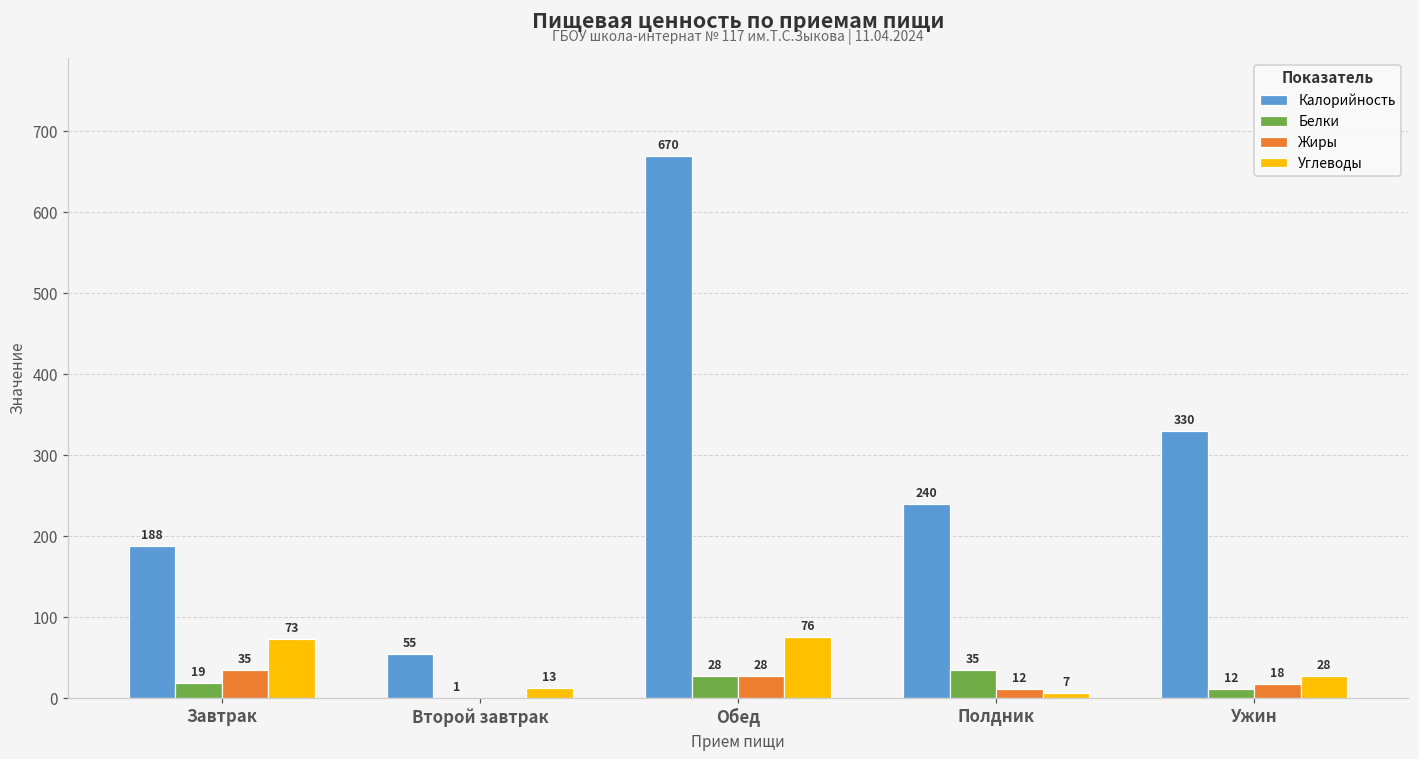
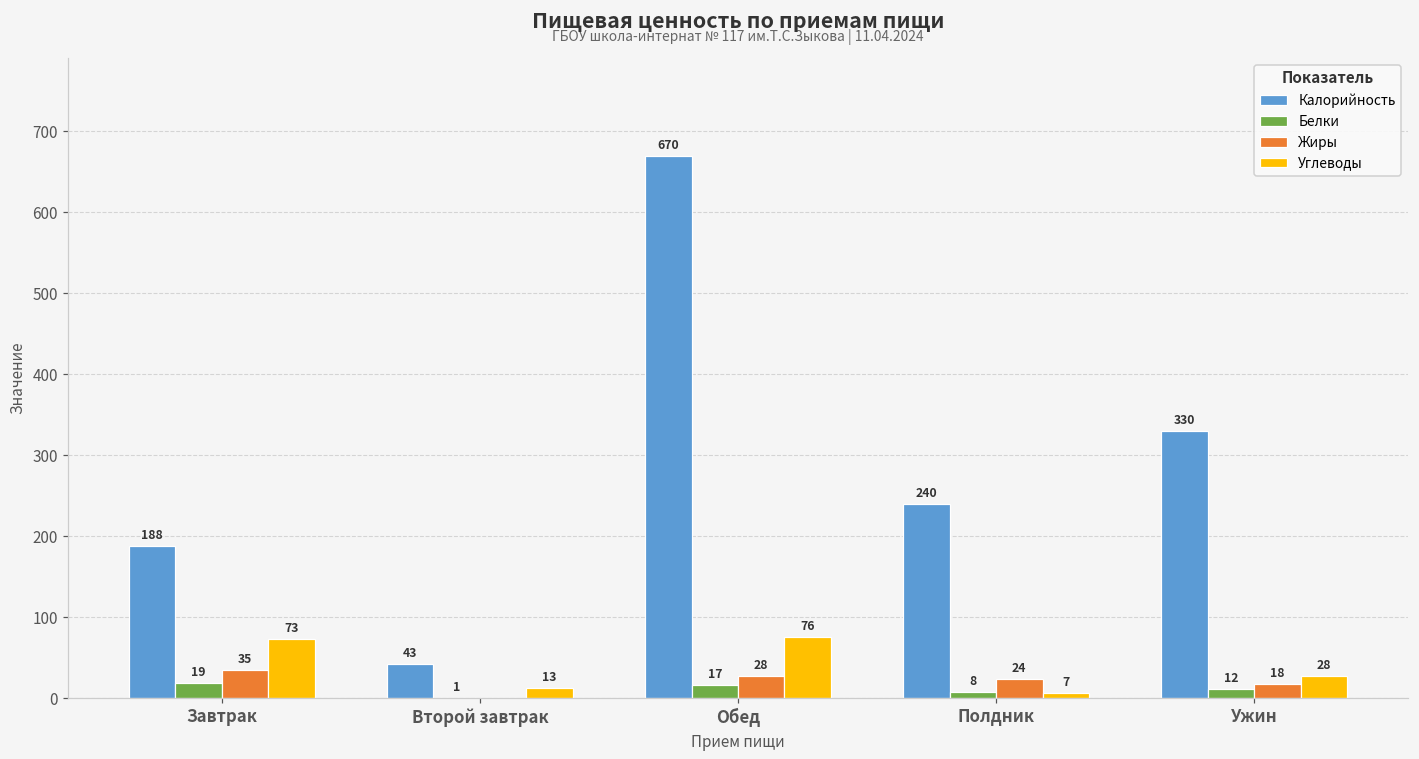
  {
    "Калорийность": {
      "Завтрак": 188,
-     "Второй завтрак": 55,
+     "Второй завтрак": 43,
      "Обед": 670,
      "Полдник": 240,
      "Ужин": 330
    },
    "Белки": {
      "Завтрак": 19,
      "Второй завтрак": 1,
-     "Обед": 28,
-     "Полдник": 35,
+     "Обед": 17,
+     "Полдник": 8,
      "Ужин": 12
    },
    "Жиры": {
      "Завтрак": 35,
      "Обед": 28,
-     "Полдник": 12,
+     "Полдник": 24,
      "Ужин": 18
    },
    "Углеводы": {
      "Завтрак": 73,
      "Второй завтрак": 13,
      "Обед": 76,
      "Полдник": 7,
      "Ужин": 28
    }
  }
